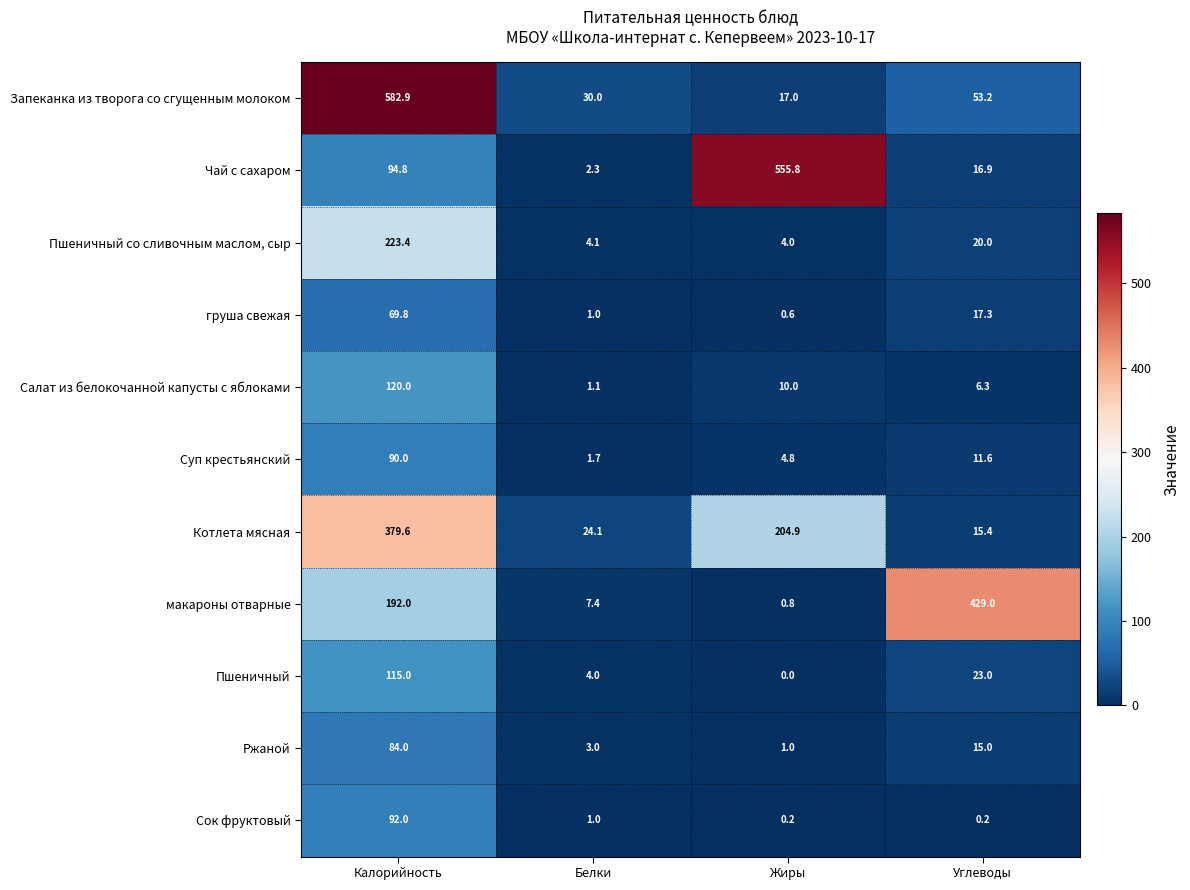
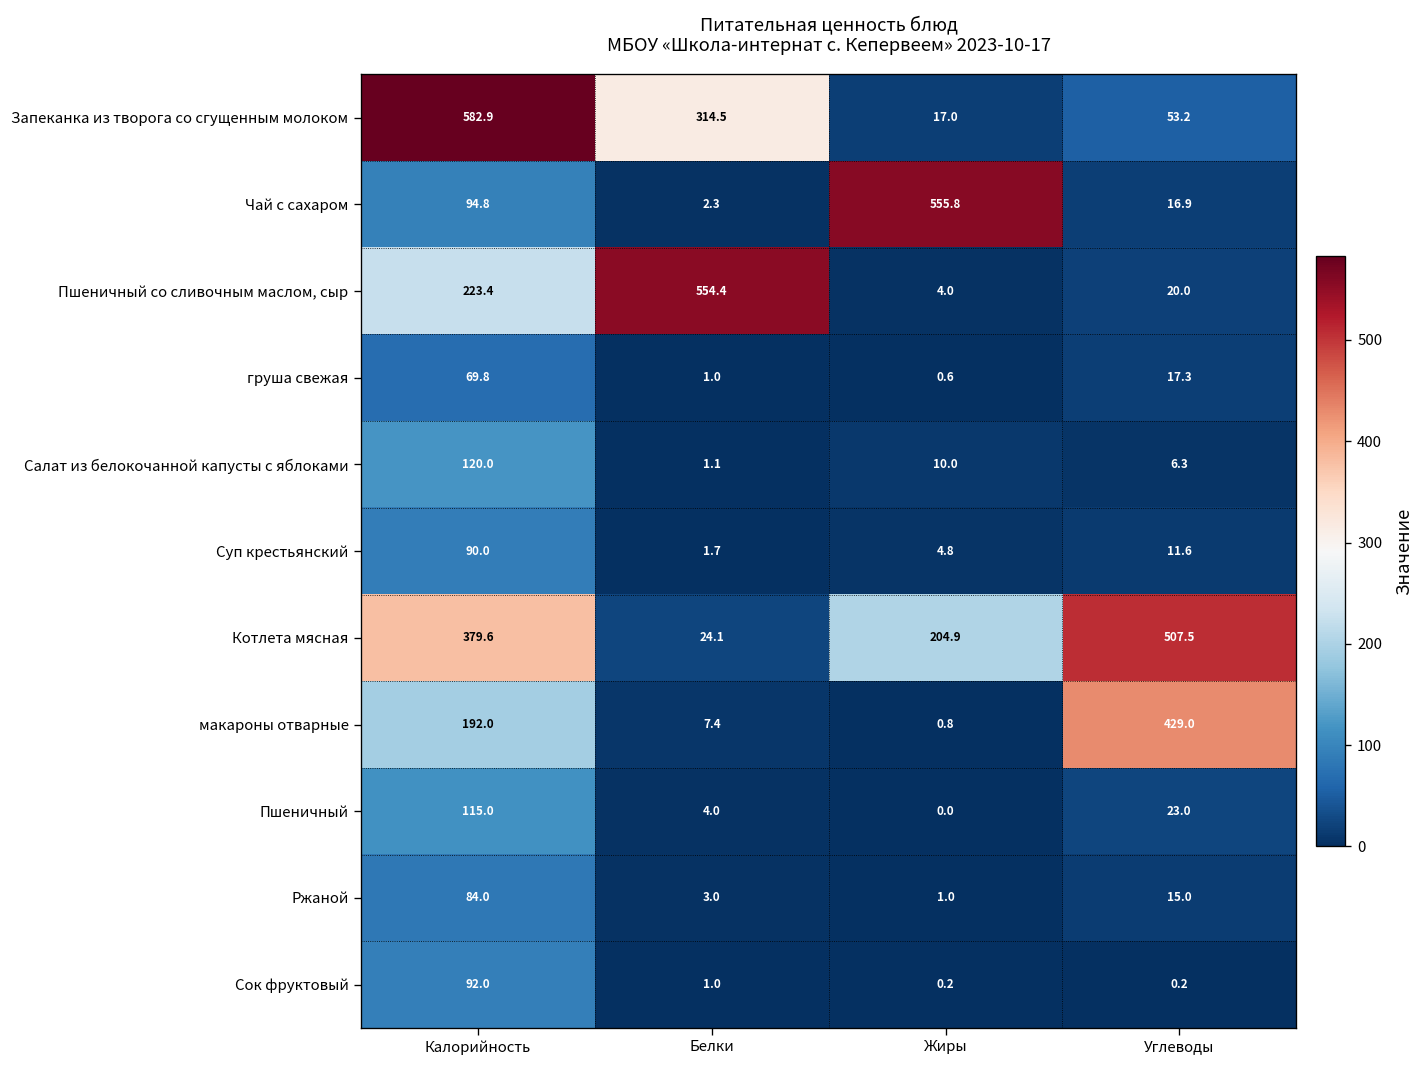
  {
    "Запеканка из творога со сгущенным молоком": {
      "Калорийность": 582.9,
-     "Белки": 30.0,
+     "Белки": 314.5,
      "Жиры": 17.0,
      "Углеводы": 53.2
    },
    "Чай с сахаром": {
      "Калорийность": 94.8,
      "Белки": 2.3,
      "Жиры": 555.8,
      "Углеводы": 16.9
    },
    "Пшеничный со сливочным маслом, сыр": {
      "Калорийность": 223.4,
-     "Белки": 4.1,
+     "Белки": 554.4,
      "Жиры": 4.0,
      "Углеводы": 20.0
    },
    "груша свежая": {
      "Калорийность": 69.8,
      "Белки": 1.0,
      "Жиры": 0.6,
      "Углеводы": 17.3
    },
    "Салат из белокочанной капусты с яблоками": {
      "Калорийность": 120.0,
      "Белки": 1.1,
      "Жиры": 10.0,
      "Углеводы": 6.3
    },
    "Суп крестьянский": {
      "Калорийность": 90.0,
      "Белки": 1.7,
      "Жиры": 4.8,
      "Углеводы": 11.6
    },
    "Котлета мясная": {
      "Калорийность": 379.6,
      "Белки": 24.1,
      "Жиры": 204.9,
-     "Углеводы": 15.4
+     "Углеводы": 507.5
    },
    "макароны отварные": {
      "Калорийность": 192.0,
      "Белки": 7.4,
      "Жиры": 0.8,
      "Углеводы": 429.0
    },
    "Пшеничный": {
      "Калорийность": 115.0,
      "Белки": 4.0,
      "Жиры": 0.0,
      "Углеводы": 23.0
    },
    "Ржаной": {
      "Калорийность": 84.0,
      "Белки": 3.0,
      "Жиры": 1.0,
      "Углеводы": 15.0
    },
    "Сок фруктовый": {
      "Калорийность": 92.0,
      "Белки": 1.0,
      "Жиры": 0.2,
      "Углеводы": 0.2
    }
  }
